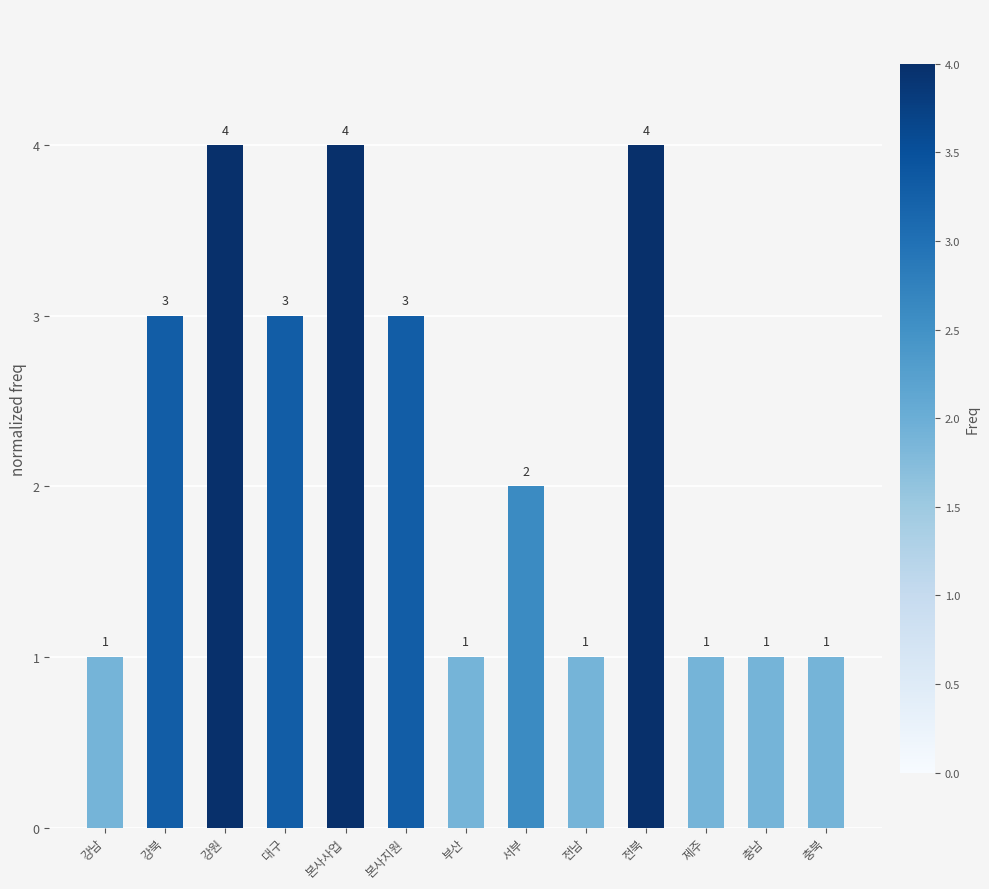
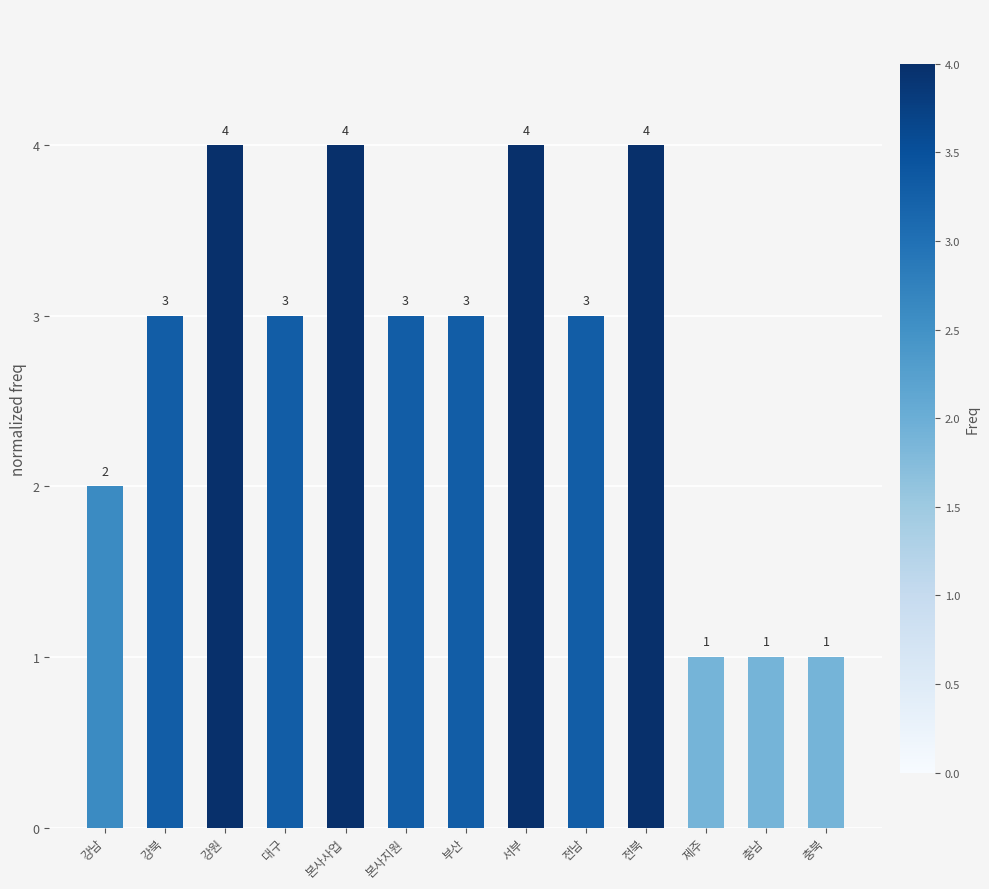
  {
-   "강남": 1,
+   "강남": 2,
    "강북": 3,
    "강원": 4,
    "대구": 3,
    "본사사업": 4,
    "본사지원": 3,
-   "부산": 1,
-   "서부": 2,
-   "전남": 1,
+   "부산": 3,
+   "서부": 4,
+   "전남": 3,
    "전북": 4,
    "제주": 1,
    "충남": 1,
    "충북": 1
  }
